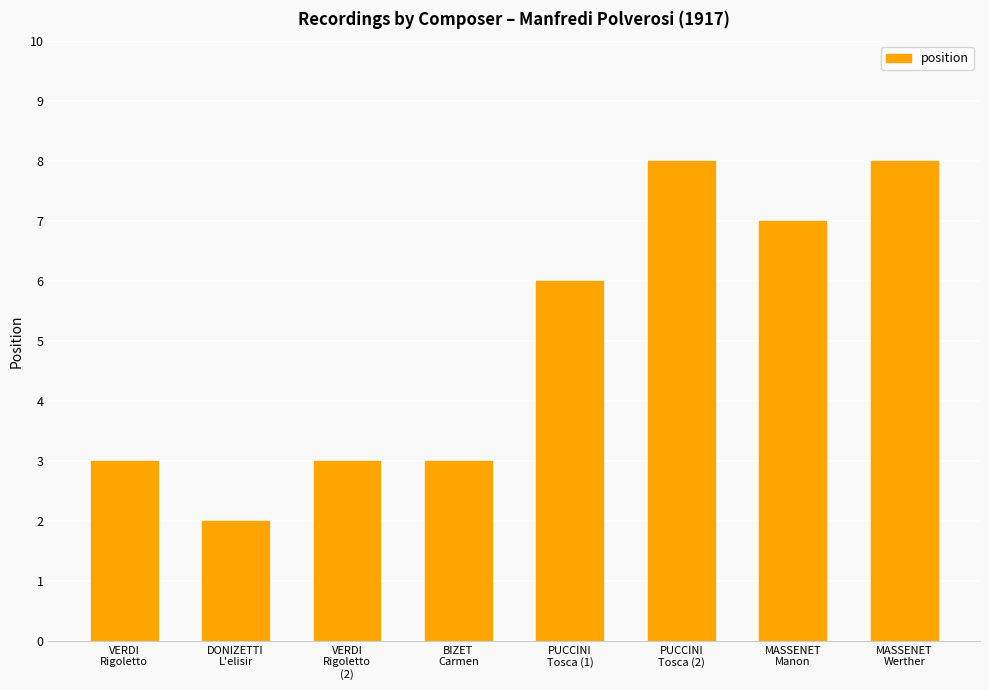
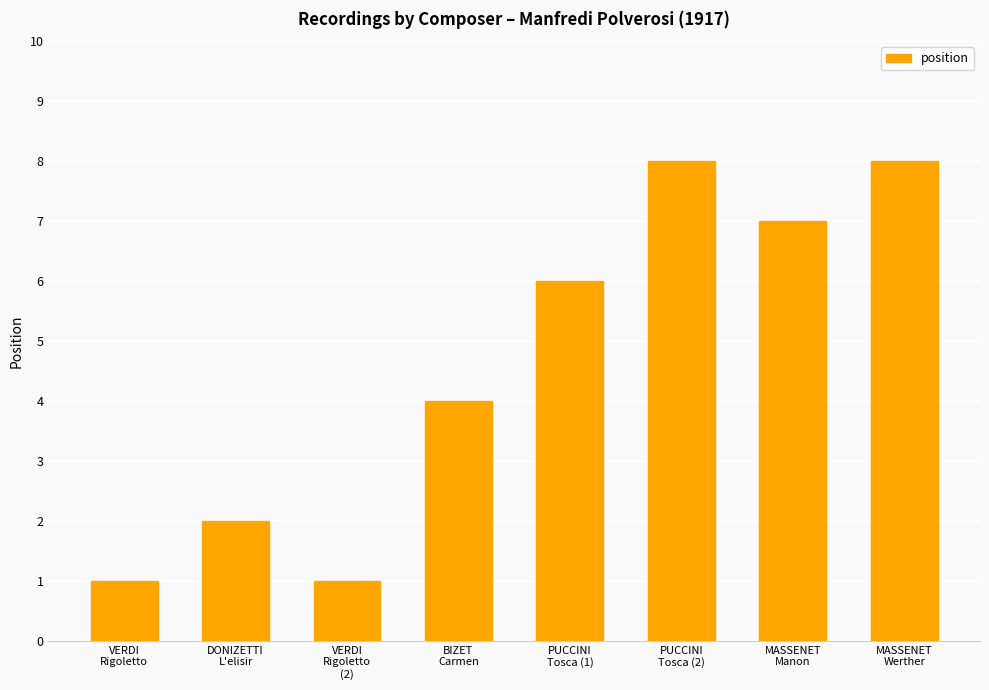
  {
-   "VERDI Rigoletto": 3,
+   "VERDI Rigoletto": 1,
    "DONIZETTI L'elisir": 2,
-   "VERDI Rigoletto (2)": 3,
-   "BIZET Carmen": 3,
+   "VERDI Rigoletto (2)": 1,
+   "BIZET Carmen": 4,
    "PUCCINI Tosca (1)": 6,
    "PUCCINI Tosca (2)": 8,
    "MASSENET Manon": 7,
    "MASSENET Werther": 8
  }
